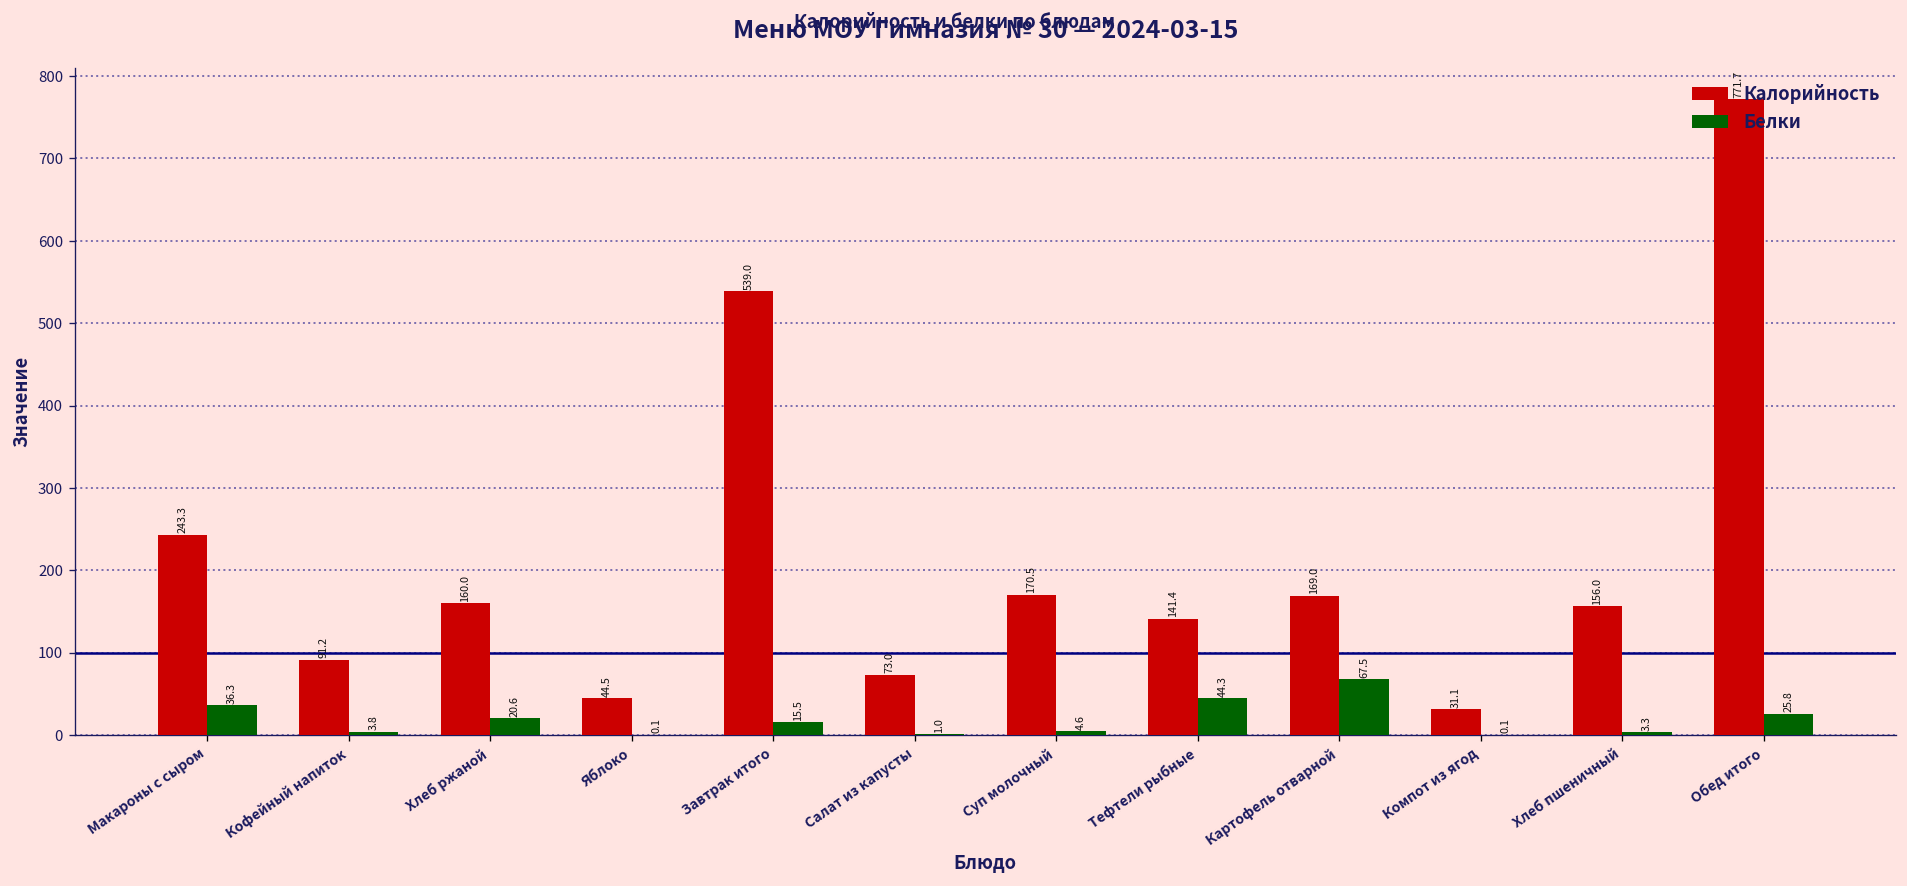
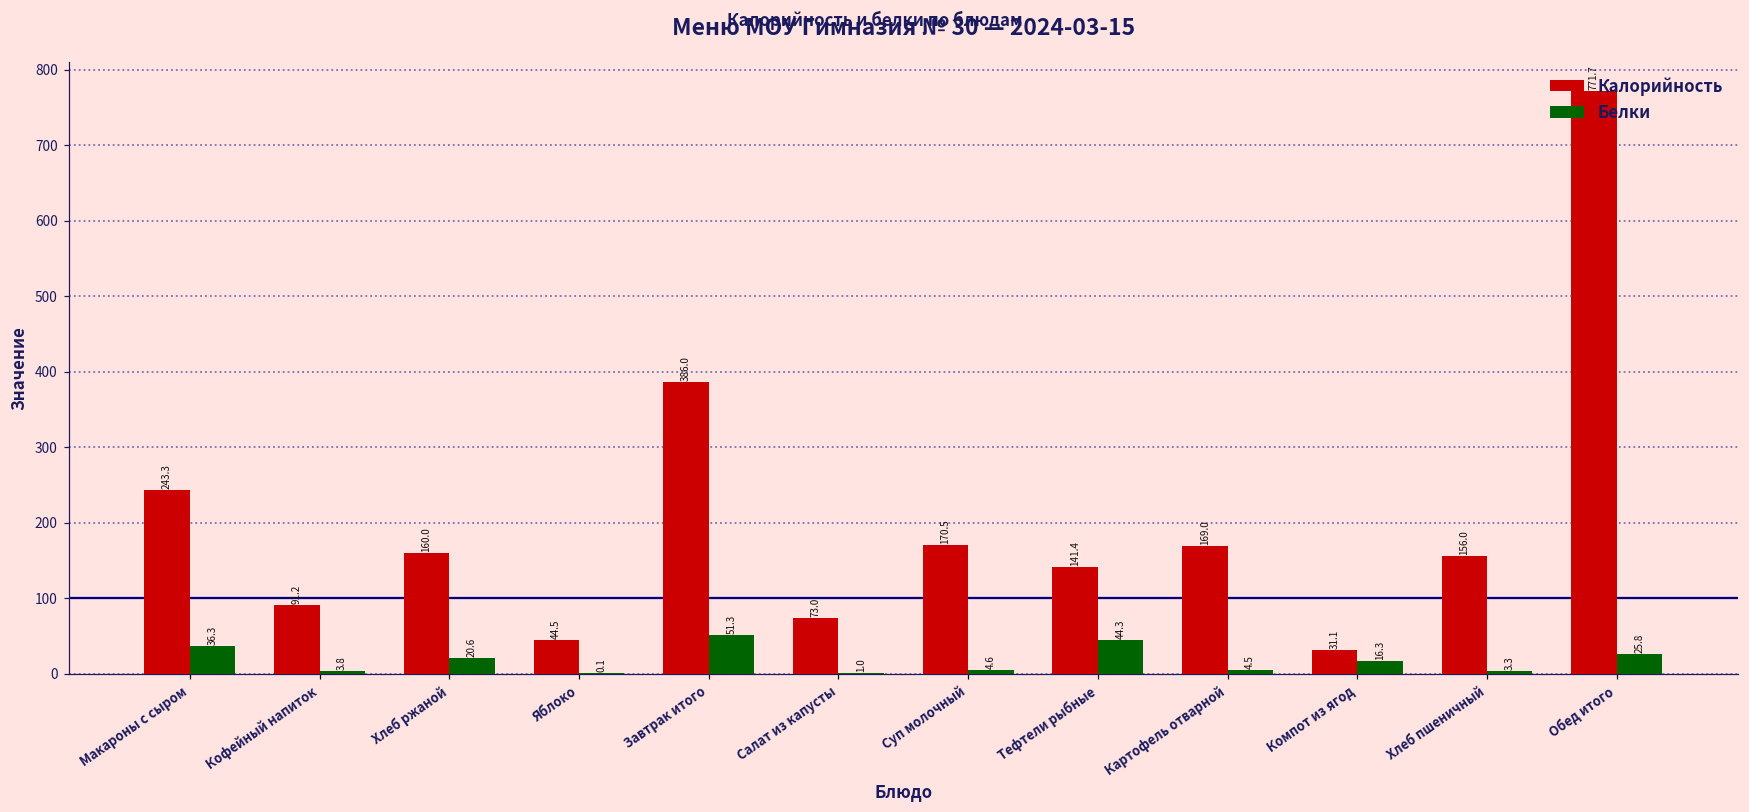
  {
    "Калорийность": {
      "Макароны с сыром": 243.3,
      "Кофейный напиток": 91.2,
      "Хлеб ржаной": 160.0,
      "Яблоко": 44.5,
-     "Завтрак итого": 539.0,
+     "Завтрак итого": 386.0,
      "Салат из капусты": 73.0,
      "Суп молочный": 170.5,
      "Тефтели рыбные": 141.4,
      "Картофель отварной": 169.0,
      "Компот из ягод": 31.1,
      "Хлеб пшеничный": 156.0,
      "Обед итого": 771.7
    },
    "Белки": {
      "Макароны с сыром": 36.3,
      "Кофейный напиток": 3.8,
      "Хлеб ржаной": 20.6,
      "Яблоко": 0.1,
-     "Завтрак итого": 15.5,
+     "Завтрак итого": 51.3,
      "Салат из капусты": 1.0,
      "Суп молочный": 4.6,
      "Тефтели рыбные": 44.3,
-     "Картофель отварной": 67.5,
-     "Компот из ягод": 0.1,
+     "Картофель отварной": 4.5,
+     "Компот из ягод": 16.3,
      "Хлеб пшеничный": 3.3,
      "Обед итого": 25.8
    }
  }
